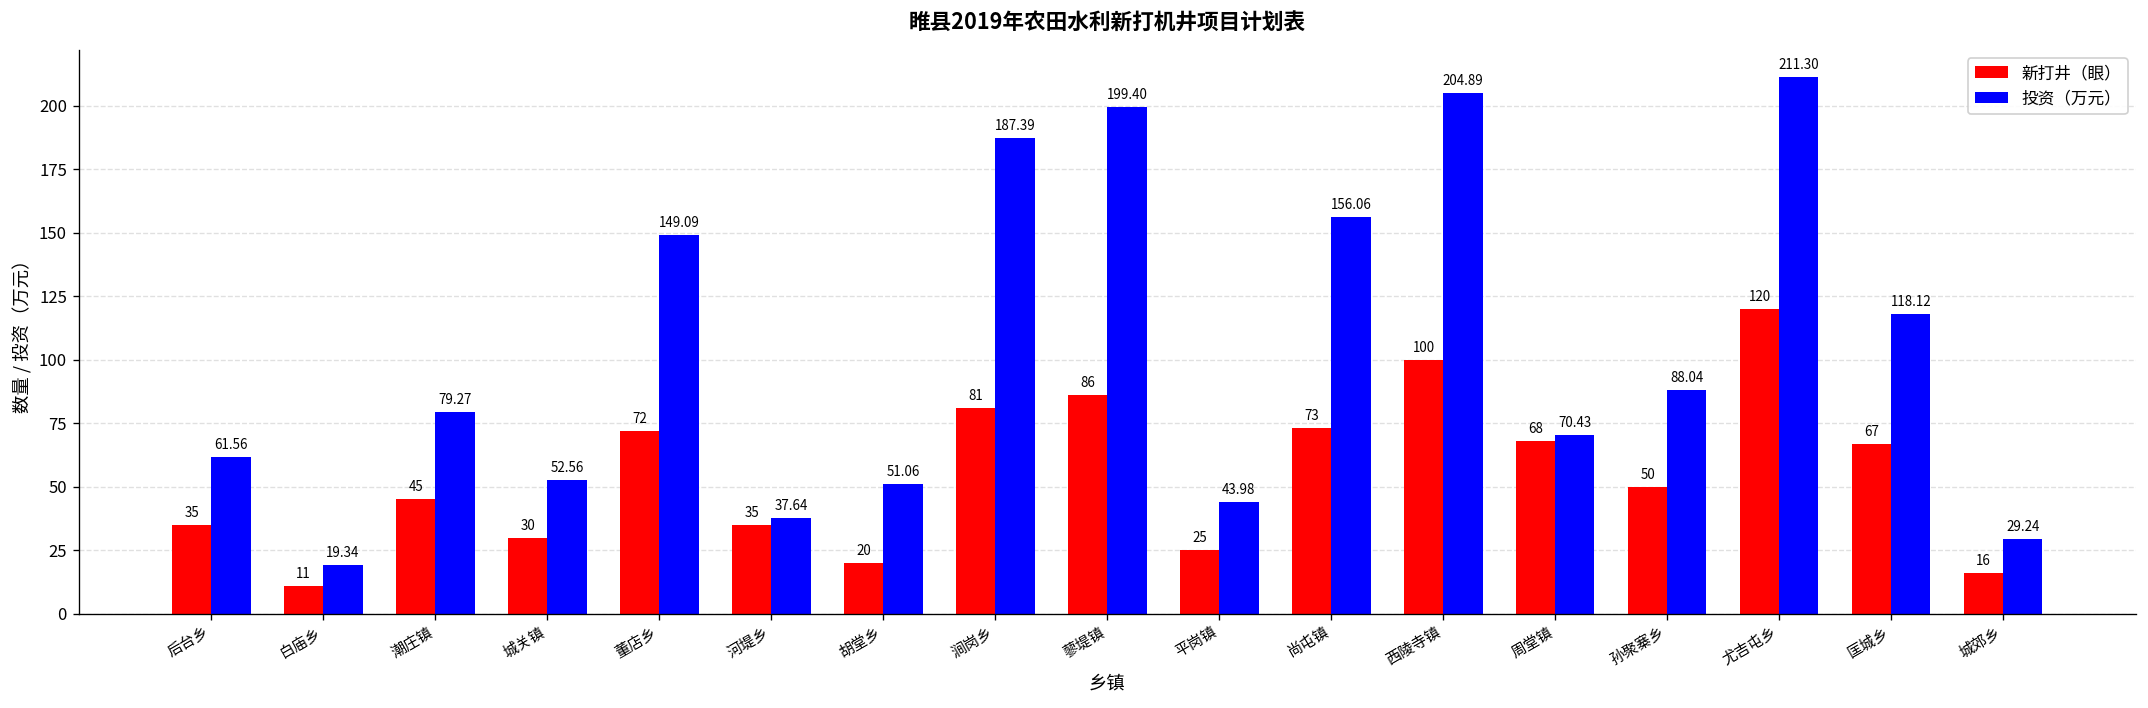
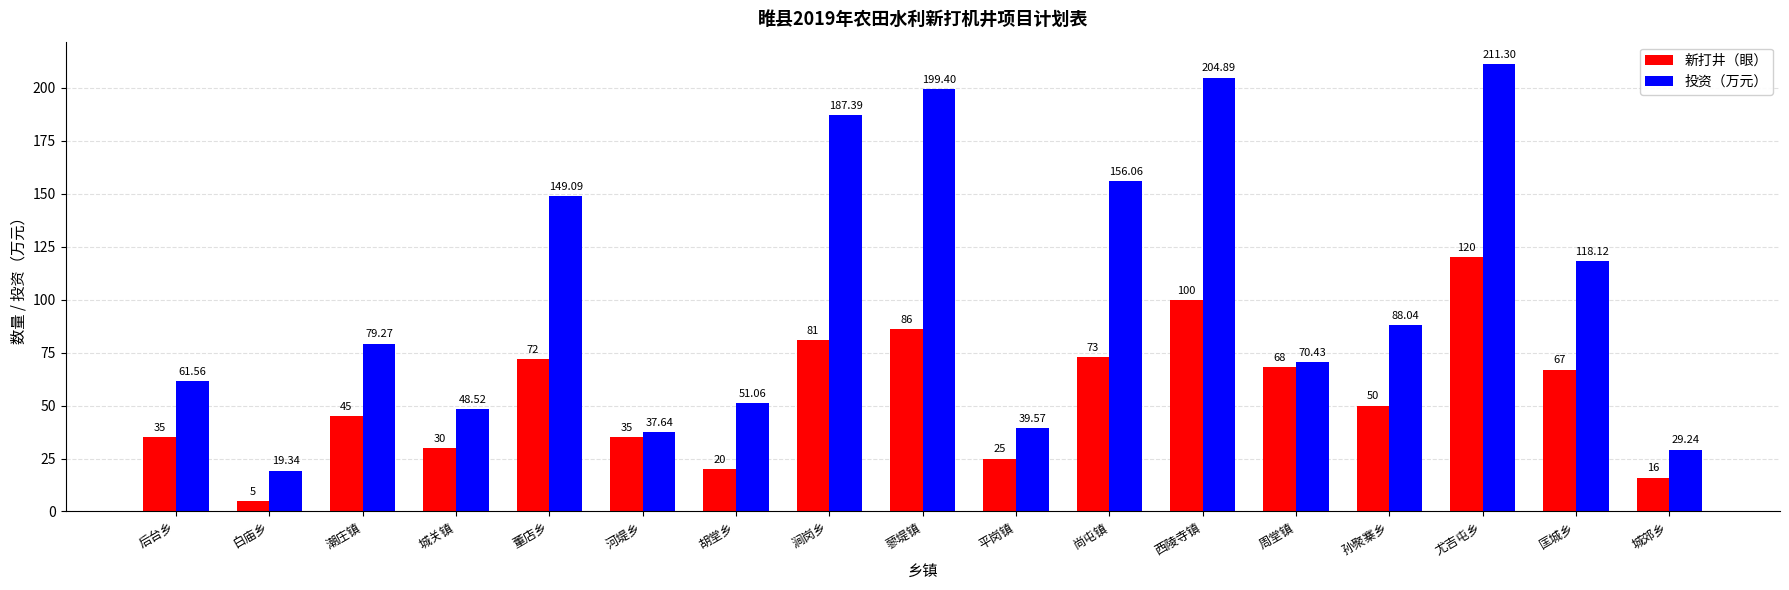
  {
    "新打井（眼）": {
      "后台乡": 35,
-     "白庙乡": 11,
+     "白庙乡": 5,
      "潮庄镇": 45,
      "城关镇": 30,
      "董店乡": 72,
      "河堤乡": 35,
      "胡堂乡": 20,
      "涧岗乡": 81,
      "蓼堤镇": 86,
      "平岗镇": 25,
      "尚屯镇": 73,
      "西陵寺镇": 100,
      "周堂镇": 68,
      "孙聚寨乡": 50,
      "尤吉屯乡": 120,
      "匡城乡": 67,
      "城郊乡": 16
    },
    "投资（万元）": {
      "后台乡": 61.56,
      "白庙乡": 19.34,
      "潮庄镇": 79.27,
-     "城关镇": 52.56,
+     "城关镇": 48.52,
      "董店乡": 149.09,
      "河堤乡": 37.64,
      "胡堂乡": 51.06,
      "涧岗乡": 187.39,
      "蓼堤镇": 199.40,
-     "平岗镇": 43.98,
+     "平岗镇": 39.57,
      "尚屯镇": 156.06,
      "西陵寺镇": 204.89,
      "周堂镇": 70.43,
      "孙聚寨乡": 88.04,
      "尤吉屯乡": 211.30,
      "匡城乡": 118.12,
      "城郊乡": 29.24
    }
  }
